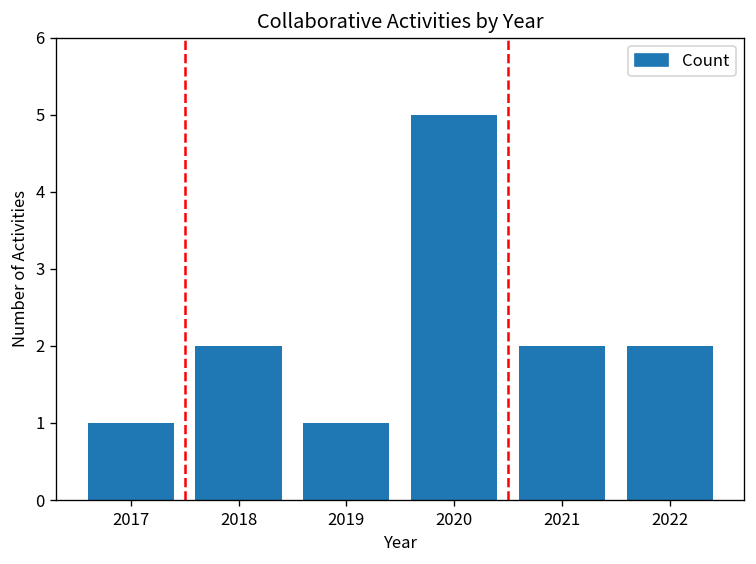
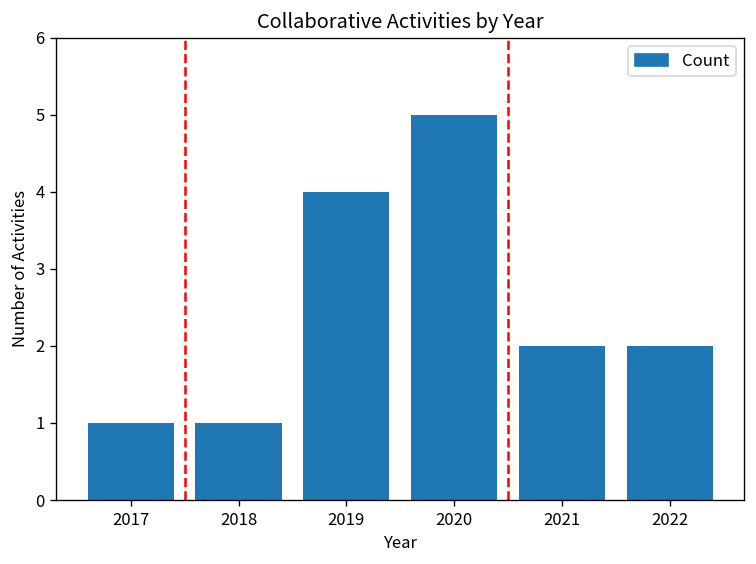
  {
    "2017": 1,
-   "2018": 2,
-   "2019": 1,
+   "2018": 1,
+   "2019": 4,
    "2020": 5,
    "2021": 2,
    "2022": 2
  }
